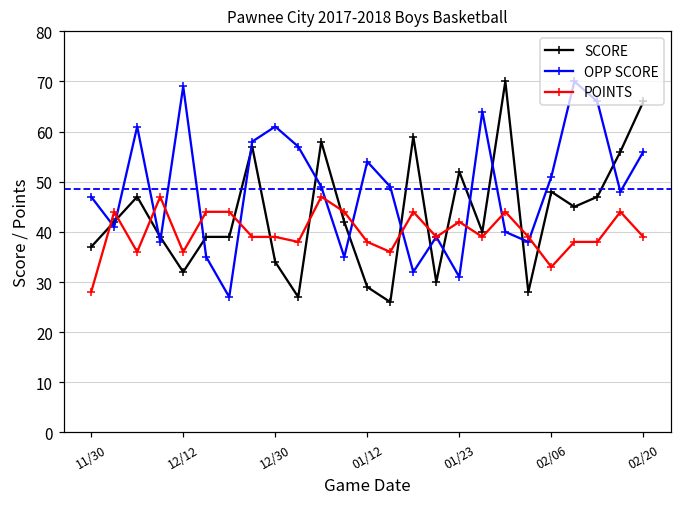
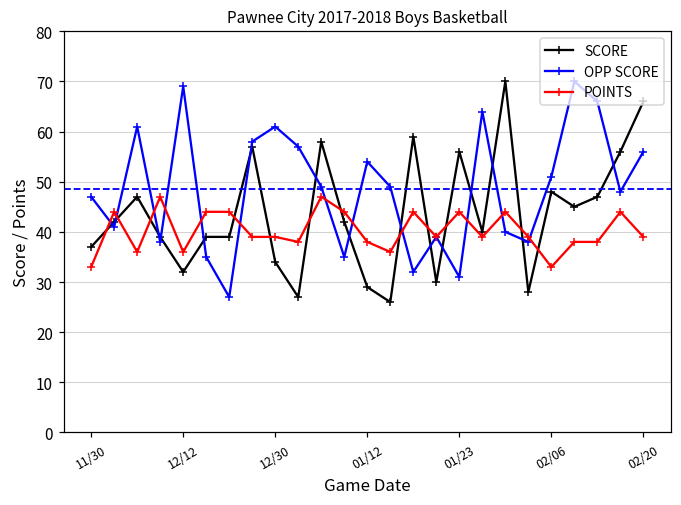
  {
    "SCORE": {
      "11/30": 37,
      "12/12": 32,
      "12/30": 34,
      "01/12": 29,
-     "01/23": 52,
+     "01/23": 56,
      "02/06": 48
    },
    "OPP SCORE": {
      "11/30": 47,
      "12/12": 69,
      "12/30": 61,
      "01/12": 54,
      "01/23": 31,
      "02/06": 51,
      "02/20": 56
    },
    "POINTS": {
-     "11/30": 28,
+     "11/30": 33,
      "12/12": 36,
      "12/30": 39,
      "01/12": 38,
-     "01/23": 42,
+     "01/23": 44,
      "02/06": 33,
      "02/20": 39
    }
  }
